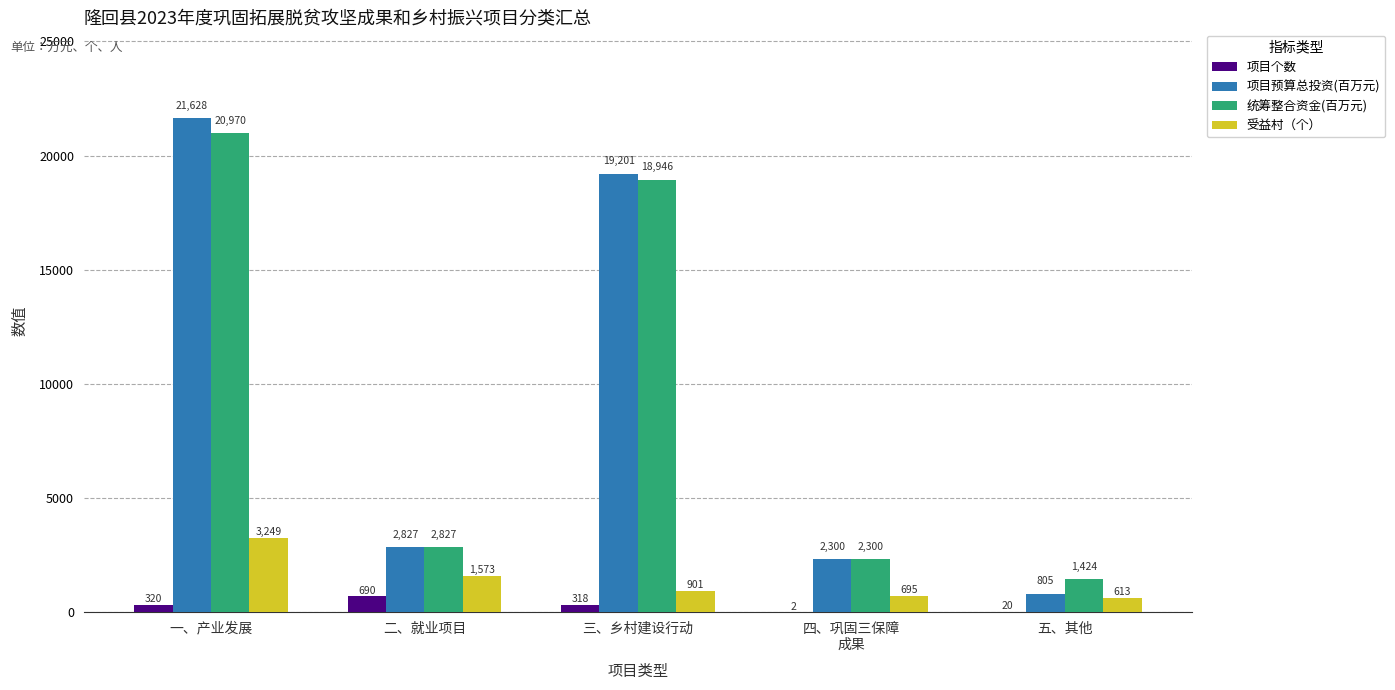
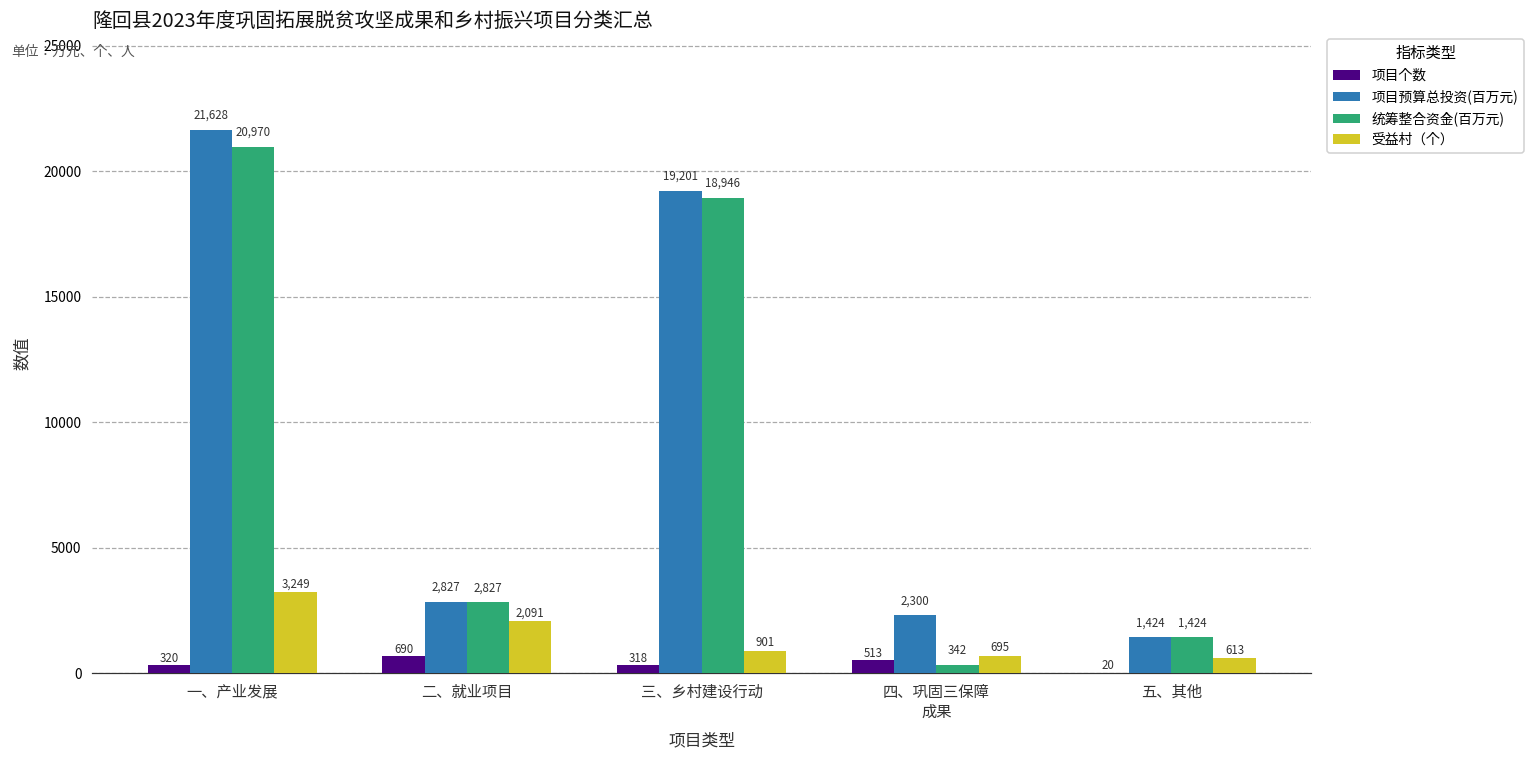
  {
    "项目个数": {
      "一、产业发展": "320",
      "二、就业项目": "690",
      "三、乡村建设行动": "318",
-     "四、巩固三保障 成果": "2",
+     "四、巩固三保障 成果": "513",
      "五、其他": "20"
    },
    "项目预算总投资(百万元)": {
      "一、产业发展": "21,628",
      "二、就业项目": "2,827",
      "三、乡村建设行动": "19,201",
      "四、巩固三保障 成果": "2,300",
-     "五、其他": "805"
+     "五、其他": "1,424"
    },
    "统筹整合资金(百万元)": {
      "一、产业发展": "20,970",
      "二、就业项目": "2,827",
      "三、乡村建设行动": "18,946",
-     "四、巩固三保障 成果": "2,300",
+     "四、巩固三保障 成果": "342",
      "五、其他": "1,424"
    },
    "受益村（个）": {
      "一、产业发展": "3,249",
-     "二、就业项目": "1,573",
+     "二、就业项目": "2,091",
      "三、乡村建设行动": "901",
      "四、巩固三保障 成果": "695",
      "五、其他": "613"
    }
  }
